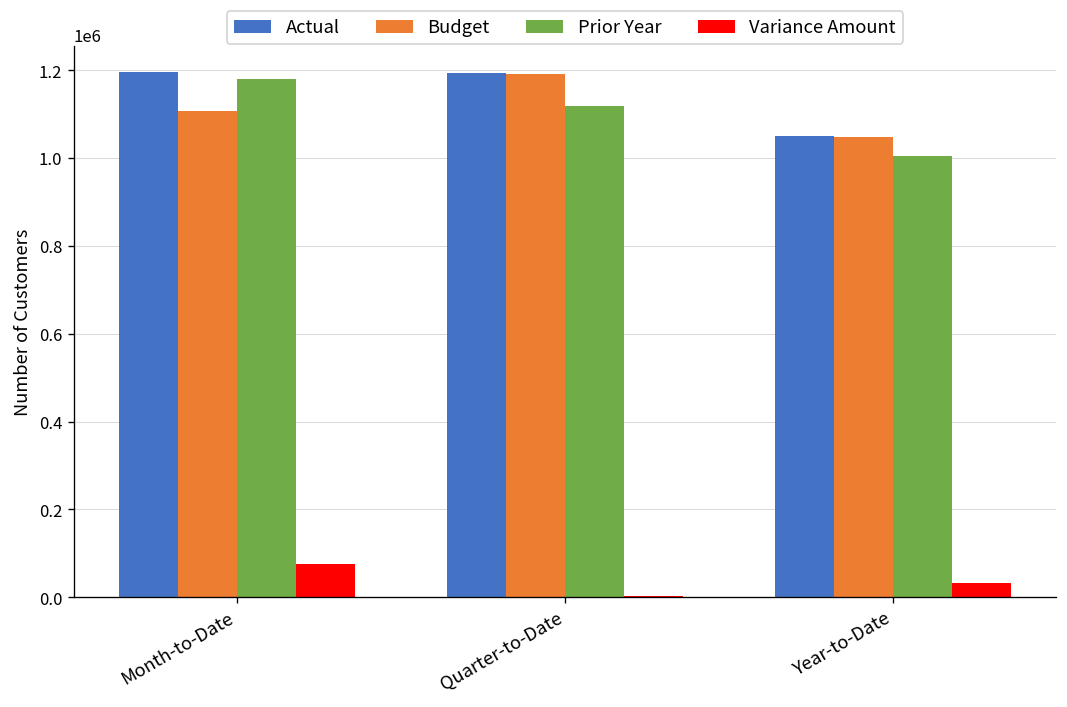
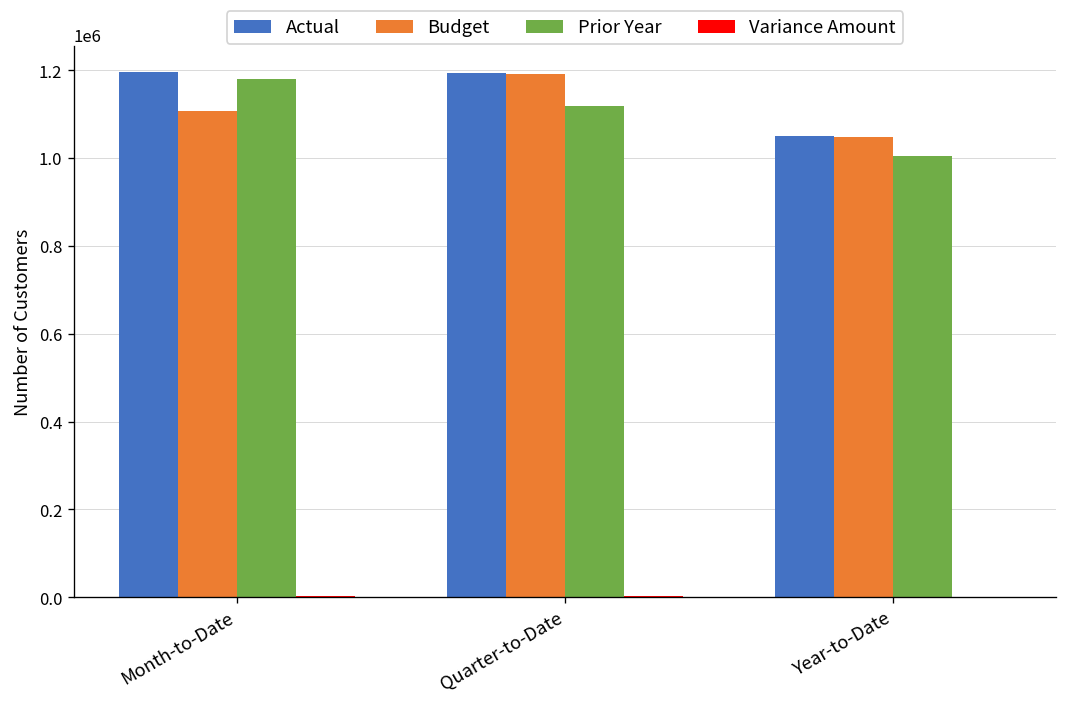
  {
    "Actual": {
      "Month-to-Date": 1200000,
      "Quarter-to-Date": 1190000,
      "Year-to-Date": 1050000
    },
    "Budget": {
      "Month-to-Date": 1110000,
      "Quarter-to-Date": 1190000,
      "Year-to-Date": 1050000
    },
    "Prior Year": {
      "Month-to-Date": 1180000,
      "Quarter-to-Date": 1120000,
      "Year-to-Date": 1000000
    },
    "Variance Amount": {
-     "Month-to-Date": 80000,
-     "Year-to-Date": 30000
+     "Month-to-Date": 0,
+     "Year-to-Date": 0
    }
  }
